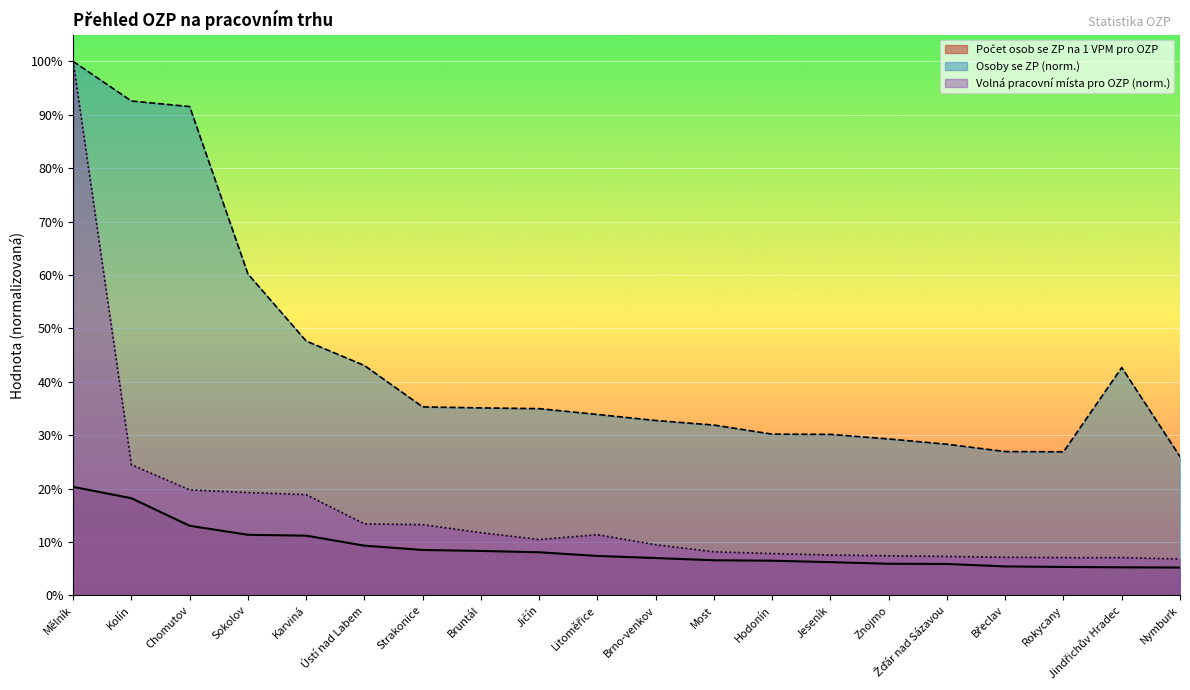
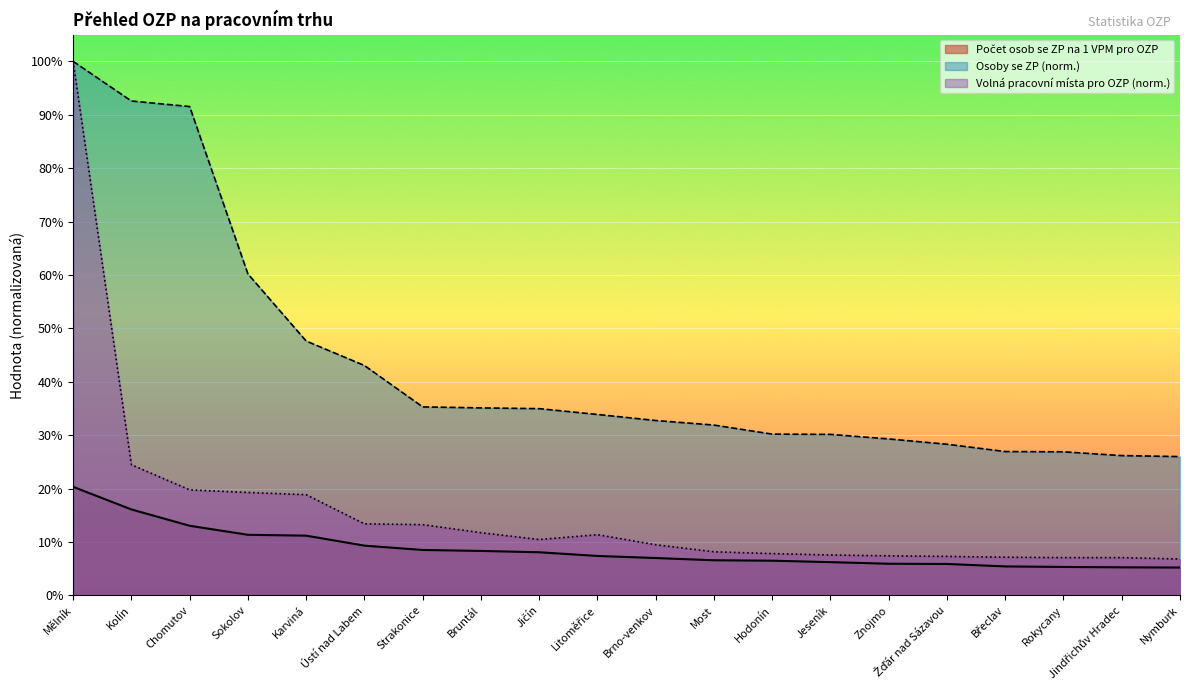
  {
    "Počet osob se ZP na 1 VPM pro OZP": {
      "Mělník": "20%",
-     "Kolín": "18%",
+     "Kolín": "16%",
      "Chomutov": "13%",
      "Sokolov": "11%",
      "Karviná": "11%",
      "Ústí nad Labem": "9%",
      "Strakonice": "9%",
      "Bruntál": "8%",
      "Jičín": "8%",
      "Litoměřice": "7%",
      "Brno-venkov": "7%",
      "Most": "7%",
      "Hodonín": "7%",
      "Jeseník": "6%",
      "Znojmo": "6%",
      "Žďár nad Sázavou": "6%",
      "Břeclav": "5%",
      "Rokycany": "5%",
      "Jindřichův Hradec": "5%",
      "Nymburk": "5%"
    },
    "Osoby se ZP (norm.)": {
      "Kolín": "93%",
      "Chomutov": "92%",
      "Sokolov": "60%",
      "Karviná": "48%",
      "Ústí nad Labem": "43%",
      "Strakonice": "35%",
      "Bruntál": "35%",
      "Jičín": "35%",
      "Litoměřice": "34%",
      "Brno-venkov": "33%",
      "Most": "32%",
      "Hodonín": "30%",
      "Jeseník": "30%",
      "Znojmo": "29%",
      "Žďár nad Sázavou": "28%",
      "Břeclav": "27%",
      "Rokycany": "27%",
-     "Jindřichův Hradec": "43%",
+     "Jindřichův Hradec": "26%",
      "Nymburk": "26%"
    },
    "Volná pracovní místa pro OZP (norm.)": {
      "Kolín": "24%",
      "Chomutov": "20%",
      "Sokolov": "19%",
      "Karviná": "19%",
      "Ústí nad Labem": "13%",
      "Strakonice": "13%",
      "Bruntál": "12%",
      "Jičín": "10%",
      "Litoměřice": "11%",
      "Brno-venkov": "9%",
      "Most": "8%",
      "Hodonín": "8%",
      "Jeseník": "8%",
      "Znojmo": "7%",
      "Žďár nad Sázavou": "7%",
      "Břeclav": "7%",
      "Rokycany": "7%",
      "Jindřichův Hradec": "7%",
      "Nymburk": "7%"
    }
  }
